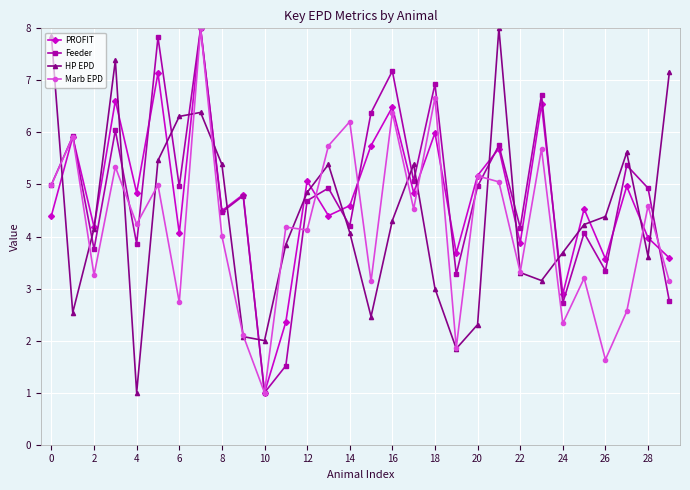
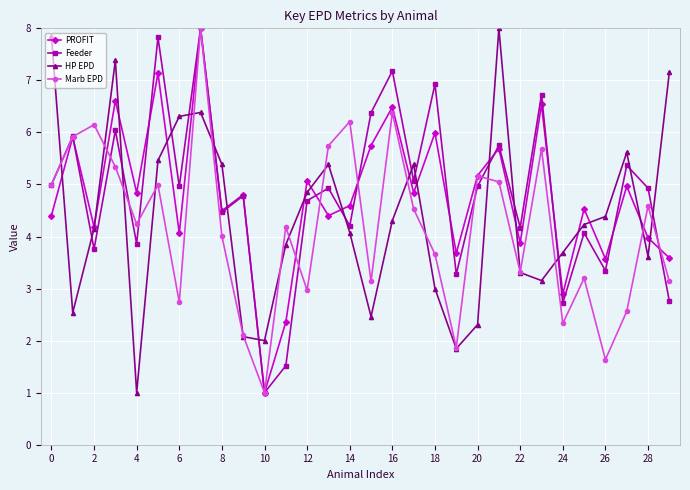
  {
    "Marb EPD": {
-     "2": 3.3,
+     "2": 6.1,
      "4": 4.2,
      "6": 2.7,
      "8": 4.0,
-     "12": 4.1,
+     "12": 3.0,
      "14": 6.2,
      "16": 6.4,
-     "18": 6.7,
+     "18": 3.7,
      "24": 2.3,
      "26": 1.6,
      "28": 4.6
    }
  }
